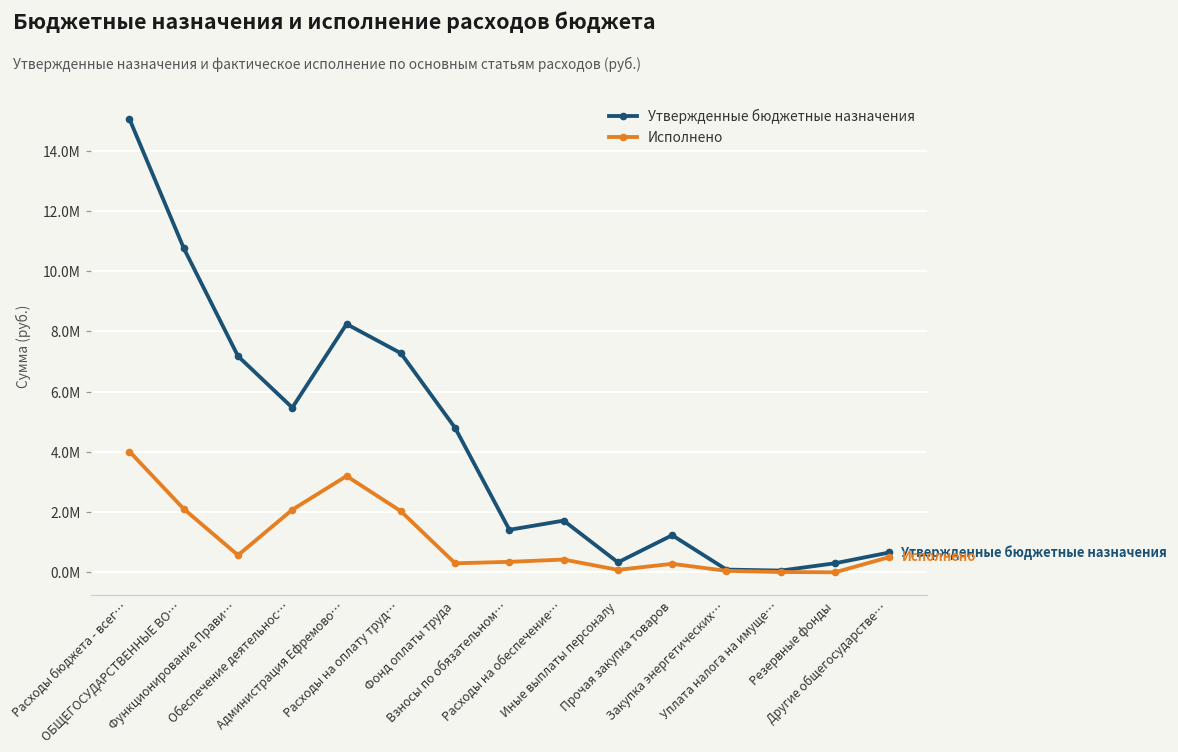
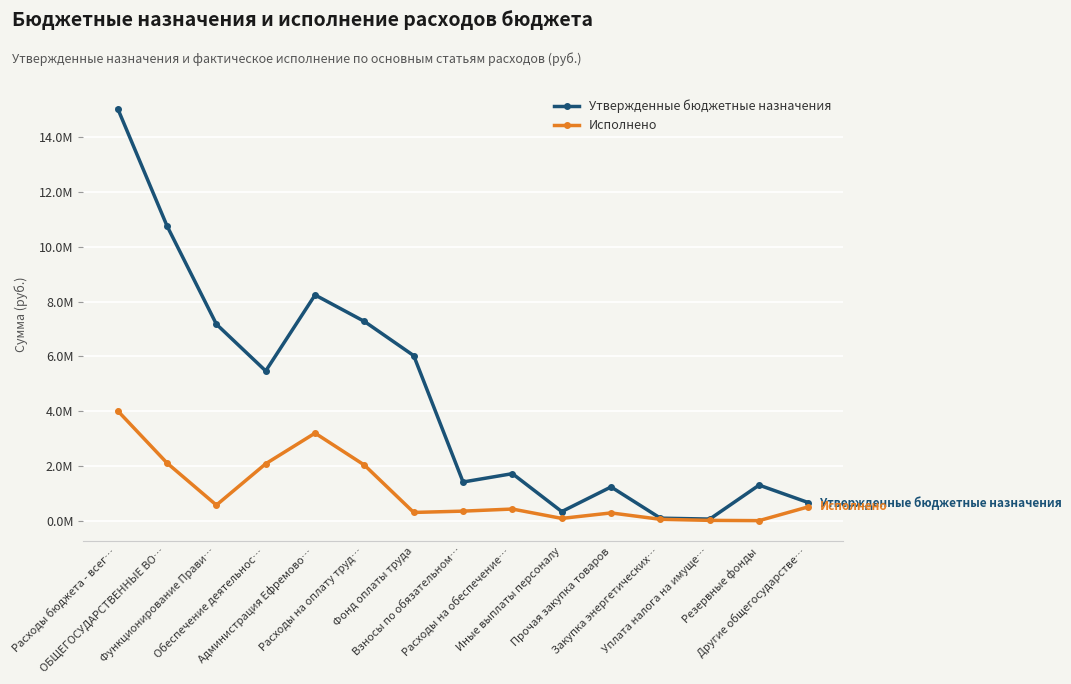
  {
    "Утвержденные бюджетные назначения": {
      "Расходы бюджета - всег…": 15100000,
      "ОБЩЕГОСУДАРСТВЕННЫЕ ВО…": 10800000,
      "Функционирование Прави…": 7200000,
      "Обеспечение деятельнос…": 5500000,
      "Администрация Ефремово…": 8200000,
      "Расходы на оплату труд…": 7300000,
-     "Фонд оплаты труда": 4800000,
+     "Фонд оплаты труда": 6000000,
      "Взносы по обязательном…": 1400000,
      "Расходы на обеспечение…": 1700000,
      "Иные выплаты персоналу": 300000,
      "Прочая закупка товаров": 1200000,
-     "Резервные фонды": 300000,
+     "Резервные фонды": 1300000,
      "Другие общегосударстве…": 700000
    },
    "Исполнено": {
      "Расходы бюджета - всег…": 4000000,
      "ОБЩЕГОСУДАРСТВЕННЫЕ ВО…": 2100000,
      "Функционирование Прави…": 600000,
      "Обеспечение деятельнос…": 2100000,
      "Администрация Ефремово…": 3200000,
      "Расходы на оплату труд…": 2000000,
      "Фонд оплаты труда": 300000,
      "Взносы по обязательном…": 300000,
      "Расходы на обеспечение…": 400000,
      "Иные выплаты персоналу": 100000,
      "Прочая закупка товаров": 300000,
      "Резервные фонды": 0,
      "Другие общегосударстве…": 500000
    }
  }
